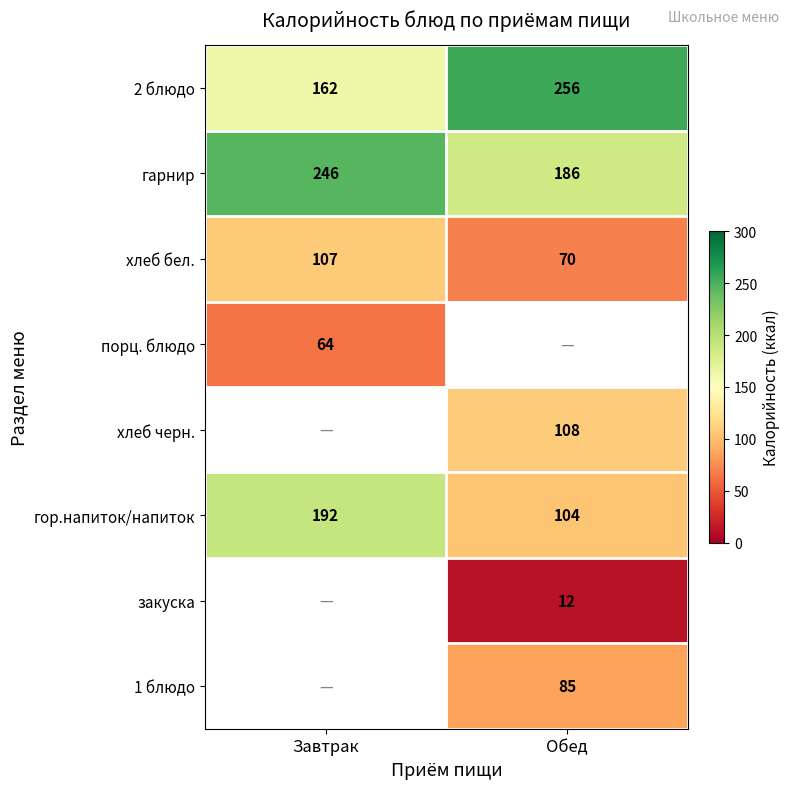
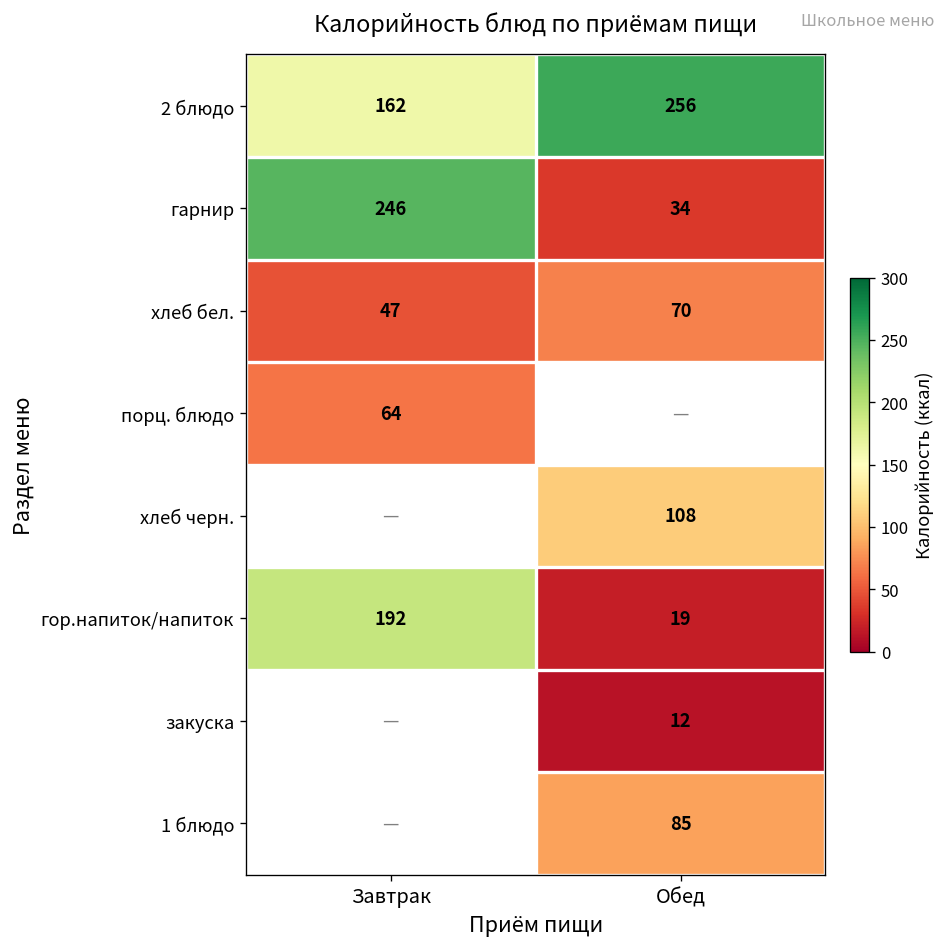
  {
    "2 блюдо": {
      "Завтрак": 162,
      "Обед": 256
    },
    "гарнир": {
      "Завтрак": 246,
-     "Обед": 186
+     "Обед": 34
    },
    "хлеб бел.": {
-     "Завтрак": 107,
+     "Завтрак": 47,
      "Обед": 70
    },
    "порц. блюдо": {
      "Завтрак": 64
    },
    "хлеб черн.": {
      "Обед": 108
    },
    "гор.напиток/напиток": {
      "Завтрак": 192,
-     "Обед": 104
+     "Обед": 19
    },
    "закуска": {
      "Обед": 12
    },
    "1 блюдо": {
      "Обед": 85
    }
  }
